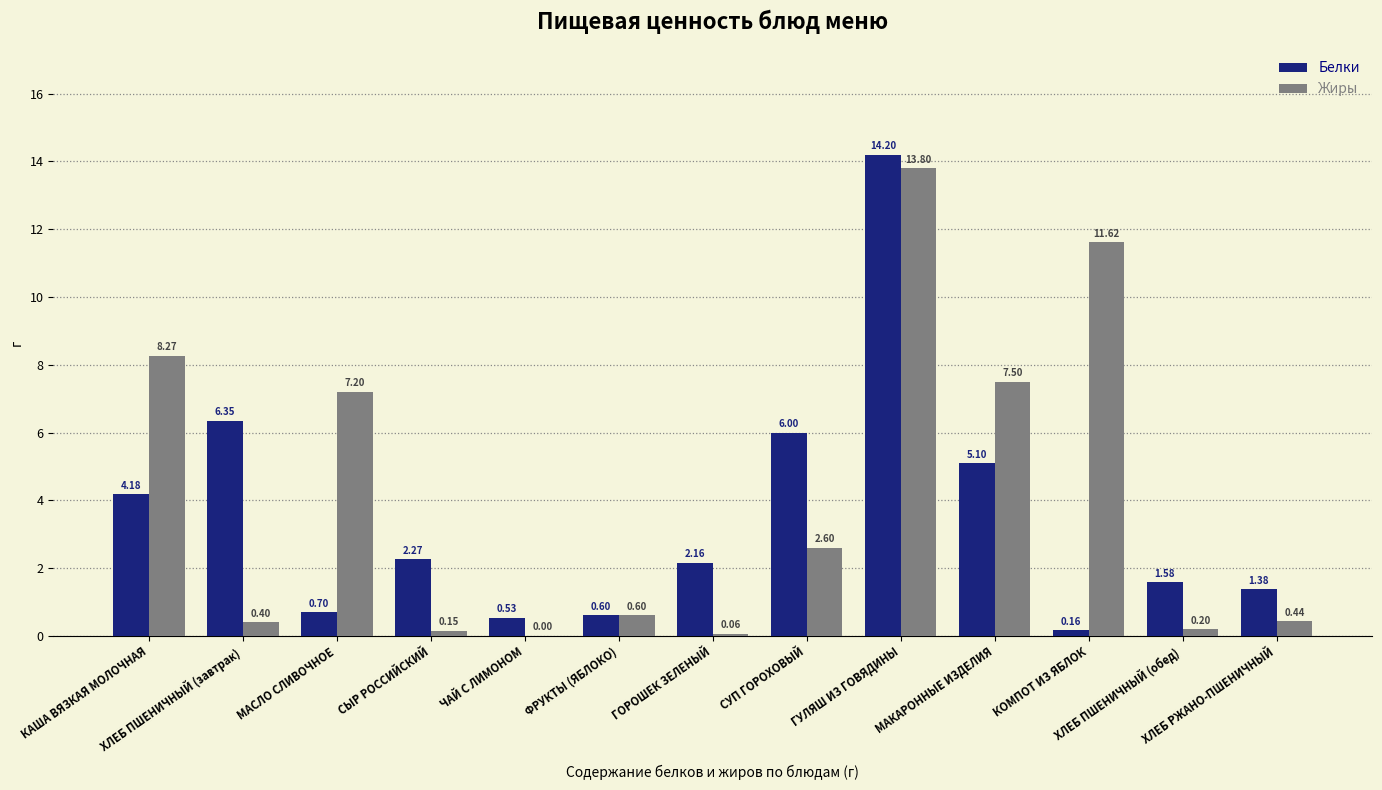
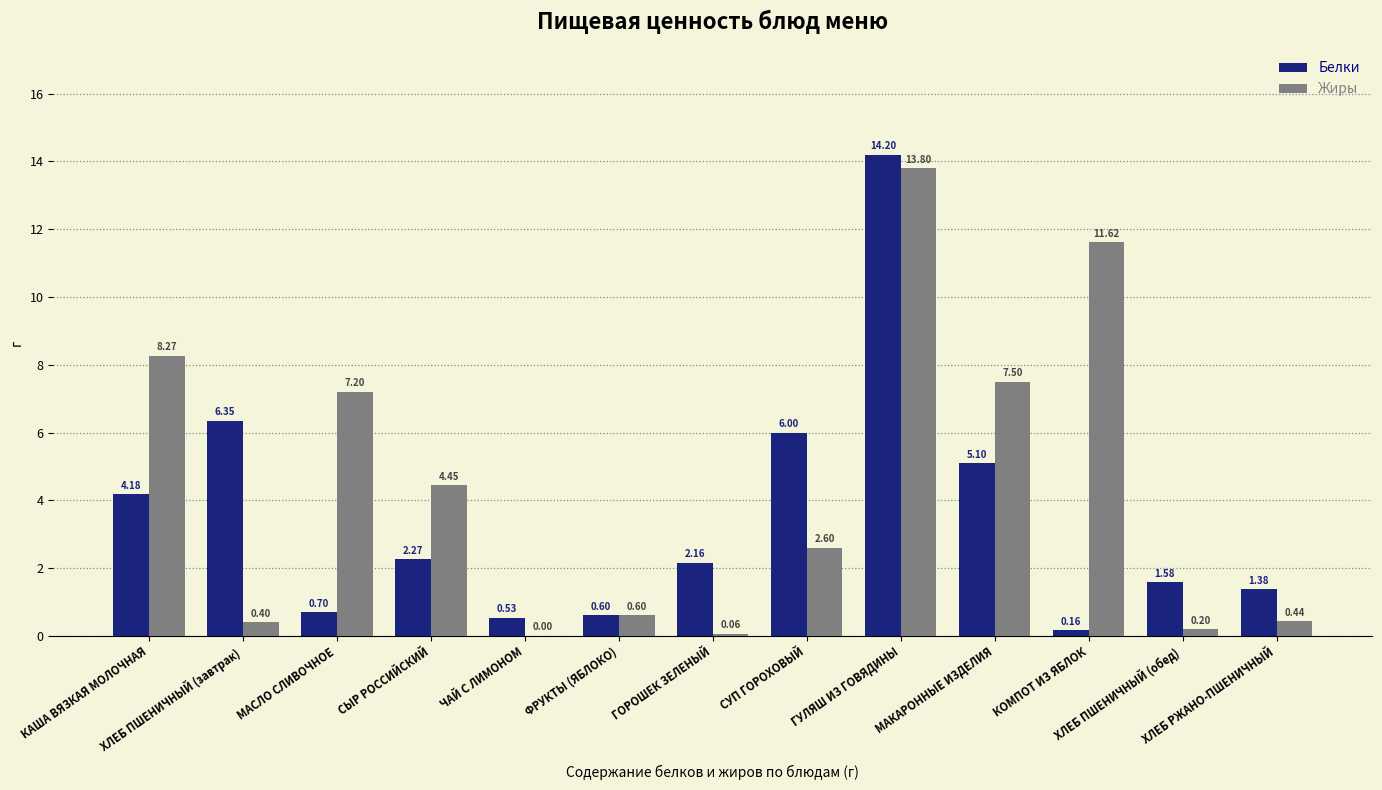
  {
    "Белки": {
      "КАША ВЯЗКАЯ МОЛОЧНАЯ": 4.18,
      "ХЛЕБ ПШЕНИЧНЫЙ (завтрак)": 6.35,
      "МАСЛО СЛИВОЧНОЕ": 0.70,
      "СЫР РОССИЙСКИЙ": 2.27,
      "ЧАЙ С ЛИМОНОМ": 0.53,
      "ФРУКТЫ (ЯБЛОКО)": 0.60,
      "ГОРОШЕК ЗЕЛЕНЫЙ": 2.16,
      "СУП ГОРОХОВЫЙ": 6.00,
      "ГУЛЯШ ИЗ ГОВЯДИНЫ": 14.20,
      "МАКАРОННЫЕ ИЗДЕЛИЯ": 5.10,
      "КОМПОТ ИЗ ЯБЛОК": 0.16,
      "ХЛЕБ ПШЕНИЧНЫЙ (обед)": 1.58,
      "ХЛЕБ РЖАНО-ПШЕНИЧНЫЙ": 1.38
    },
    "Жиры": {
      "КАША ВЯЗКАЯ МОЛОЧНАЯ": 8.27,
      "ХЛЕБ ПШЕНИЧНЫЙ (завтрак)": 0.40,
      "МАСЛО СЛИВОЧНОЕ": 7.20,
-     "СЫР РОССИЙСКИЙ": 0.15,
+     "СЫР РОССИЙСКИЙ": 4.45,
      "ЧАЙ С ЛИМОНОМ": 0.00,
      "ФРУКТЫ (ЯБЛОКО)": 0.60,
      "ГОРОШЕК ЗЕЛЕНЫЙ": 0.06,
      "СУП ГОРОХОВЫЙ": 2.60,
      "ГУЛЯШ ИЗ ГОВЯДИНЫ": 13.80,
      "МАКАРОННЫЕ ИЗДЕЛИЯ": 7.50,
      "КОМПОТ ИЗ ЯБЛОК": 11.62,
      "ХЛЕБ ПШЕНИЧНЫЙ (обед)": 0.20,
      "ХЛЕБ РЖАНО-ПШЕНИЧНЫЙ": 0.44
    }
  }
